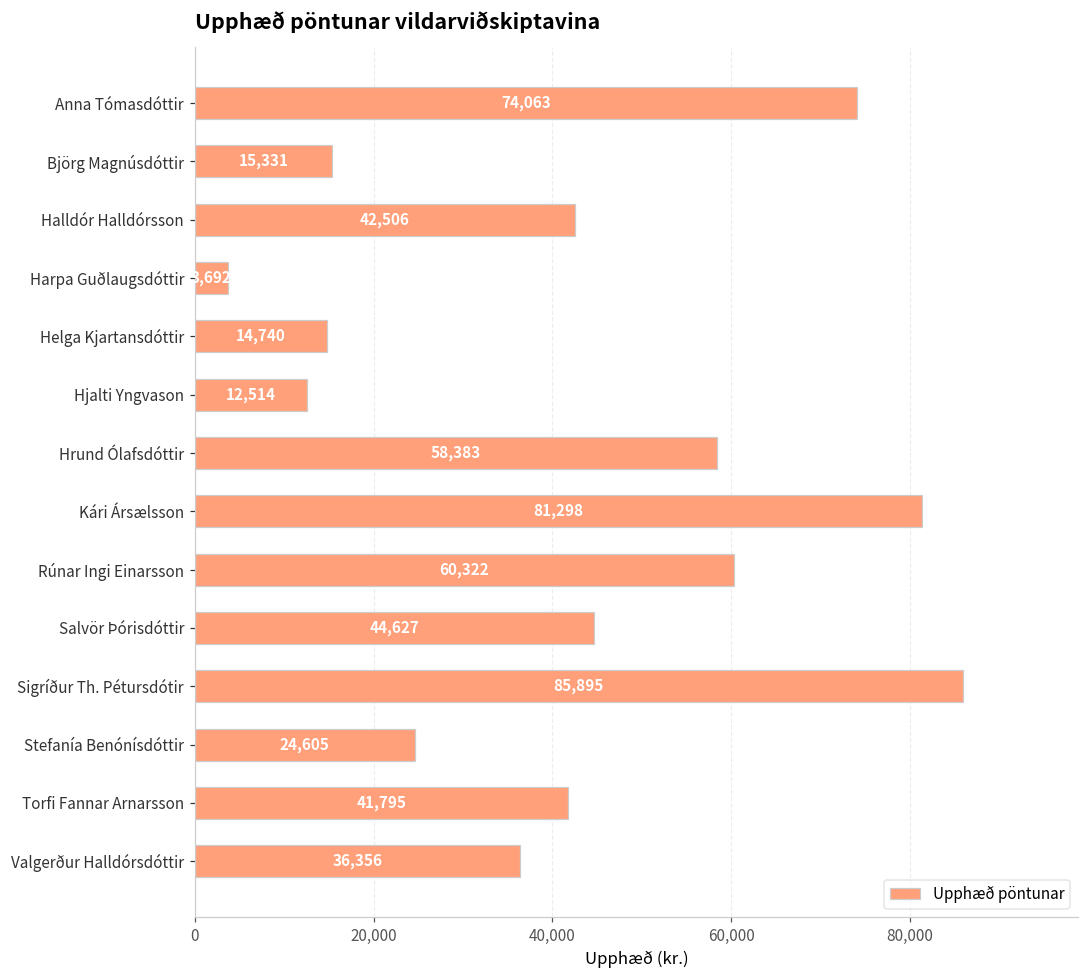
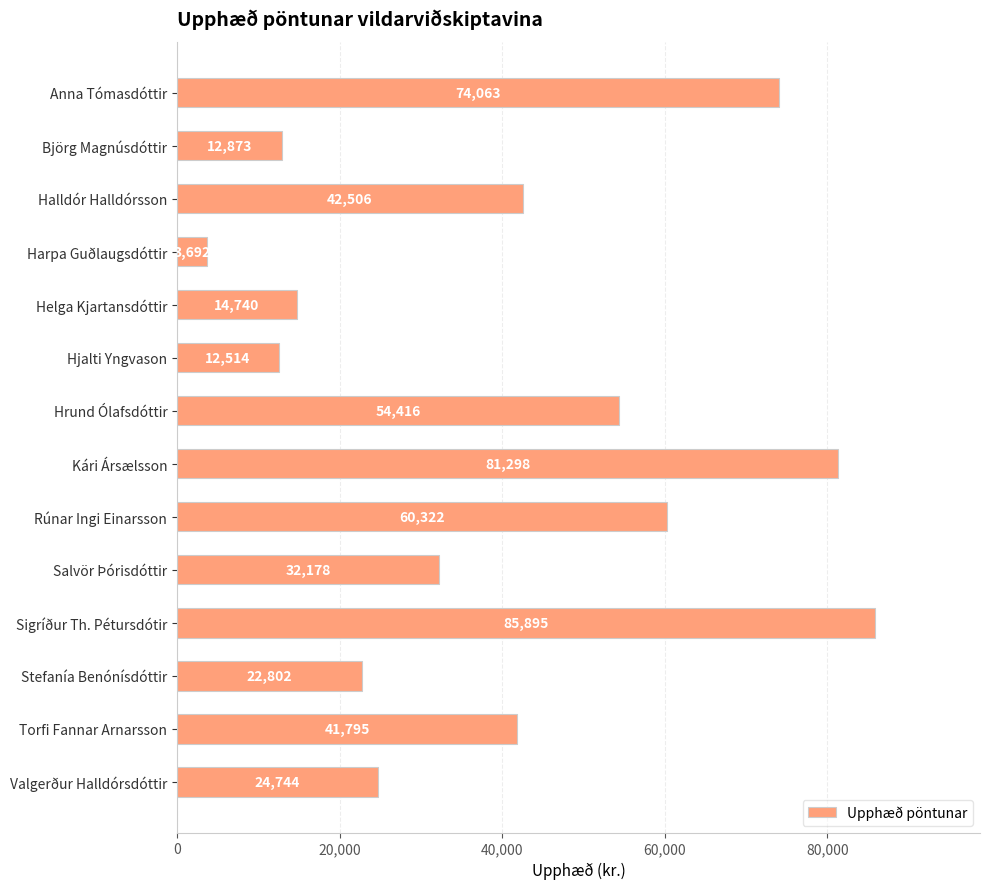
  {
    "Anna Tómasdóttir": "74,063",
-   "Björg Magnúsdóttir": "15,331",
+   "Björg Magnúsdóttir": "12,873",
    "Halldór Halldórsson": "42,506",
    "Harpa Guðlaugsdóttir": "3,692",
    "Helga Kjartansdóttir": "14,740",
    "Hjalti Yngvason": "12,514",
-   "Hrund Ólafsdóttir": "58,383",
+   "Hrund Ólafsdóttir": "54,416",
    "Kári Ársælsson": "81,298",
    "Rúnar Ingi Einarsson": "60,322",
-   "Salvör Þórisdóttir": "44,627",
+   "Salvör Þórisdóttir": "32,178",
    "Sigríður Th. Pétursdótir": "85,895",
-   "Stefanía Benónísdóttir": "24,605",
+   "Stefanía Benónísdóttir": "22,802",
    "Torfi Fannar Arnarsson": "41,795",
-   "Valgerður Halldórsdóttir": "36,356"
+   "Valgerður Halldórsdóttir": "24,744"
  }
